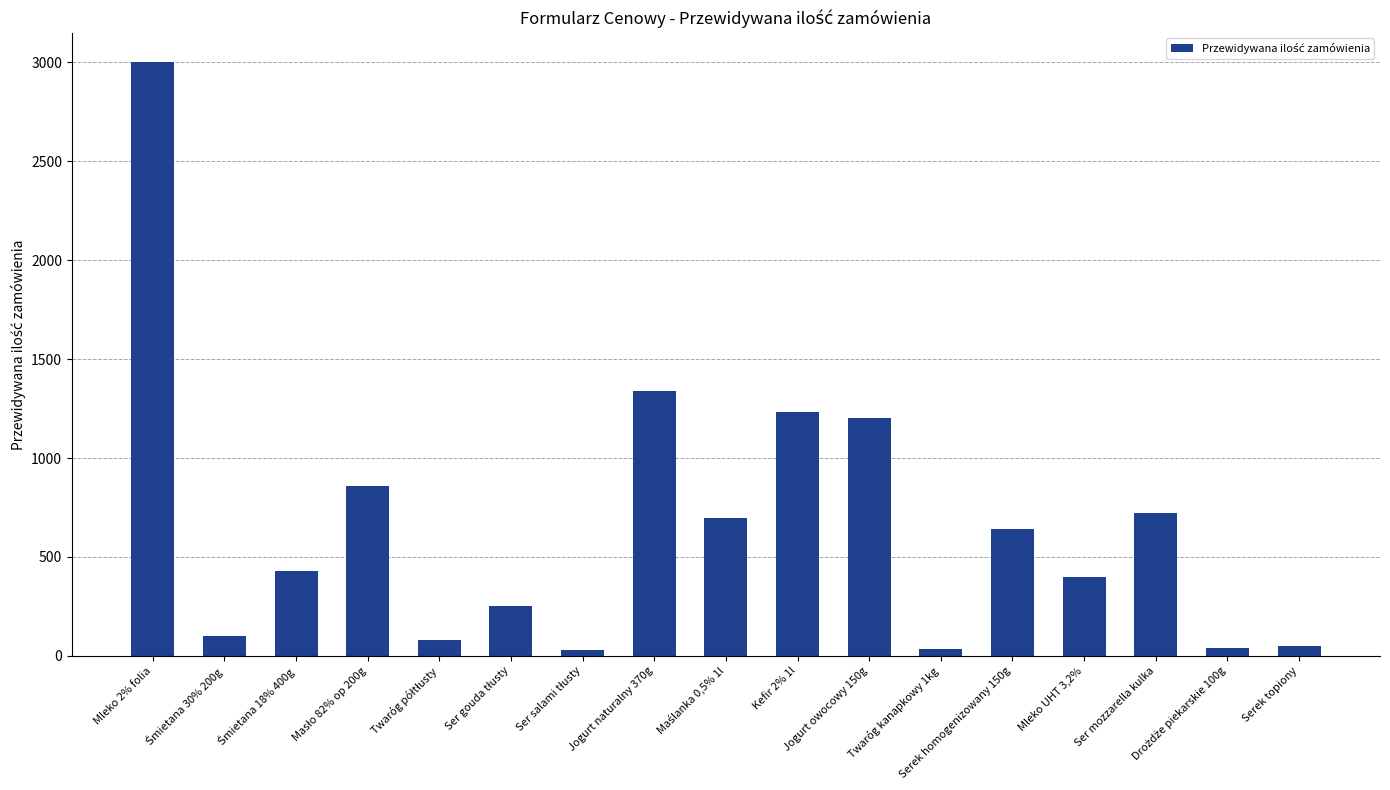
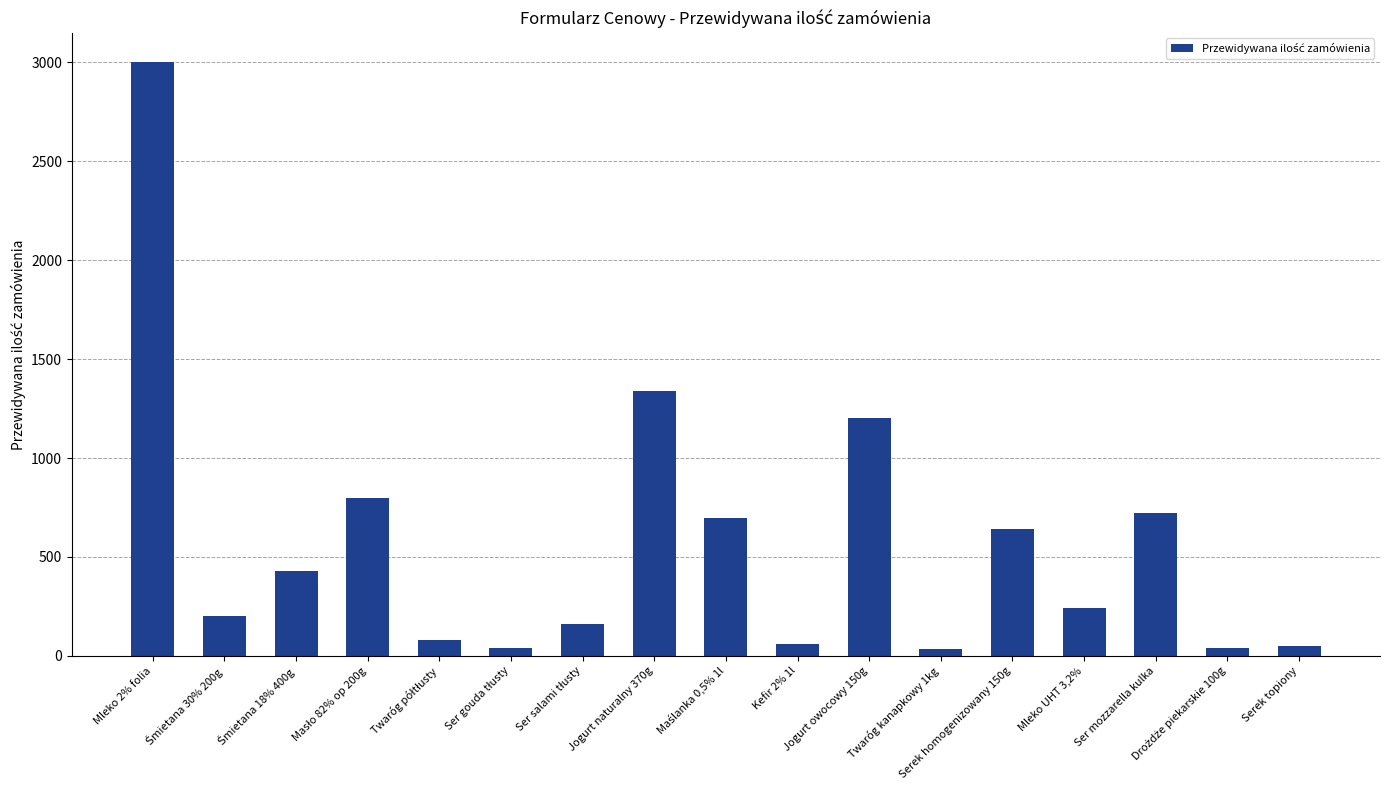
  {
    "Mleko 2% folia": 3000,
-   "Śmietana 30% 200g": 100,
+   "Śmietana 30% 200g": 200,
    "Śmietana 18% 400g": 430,
-   "Masło 82% op 200g": 860,
+   "Masło 82% op 200g": 800,
    "Twaróg półtłusty": 80,
-   "Ser gouda tłusty": 250,
-   "Ser salami tłusty": 30,
+   "Ser gouda tłusty": 40,
+   "Ser salami tłusty": 160,
    "Jogurt naturalny 370g": 1340,
    "Maślanka 0,5% 1l": 700,
-   "Kefir 2% 1l": 1230,
+   "Kefir 2% 1l": 60,
    "Jogurt owocowy 150g": 1200,
    "Twaróg kanapkowy 1kg": 30,
    "Serek homogenizowany 150g": 640,
-   "Mleko UHT 3,2%": 400,
+   "Mleko UHT 3,2%": 240,
    "Ser mozzarella kulka": 720,
    "Drożdże piekarskie 100g": 40,
    "Serek topiony": 50
  }
